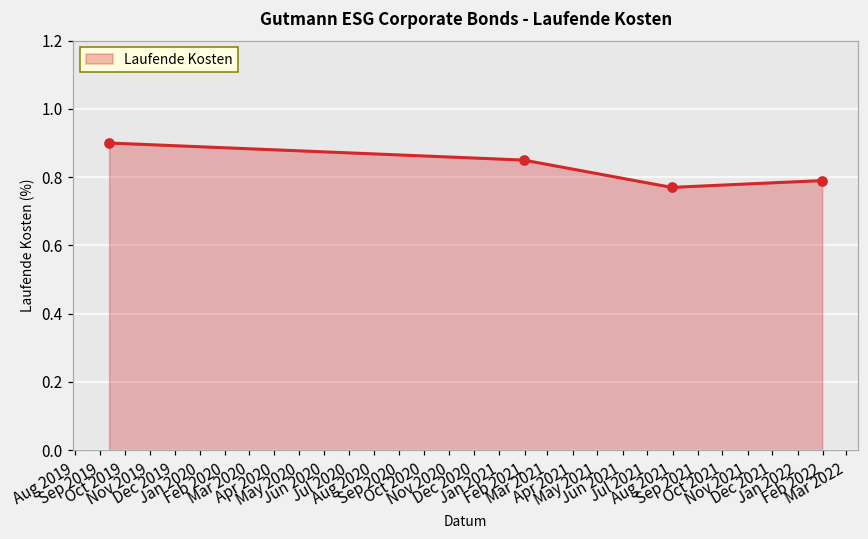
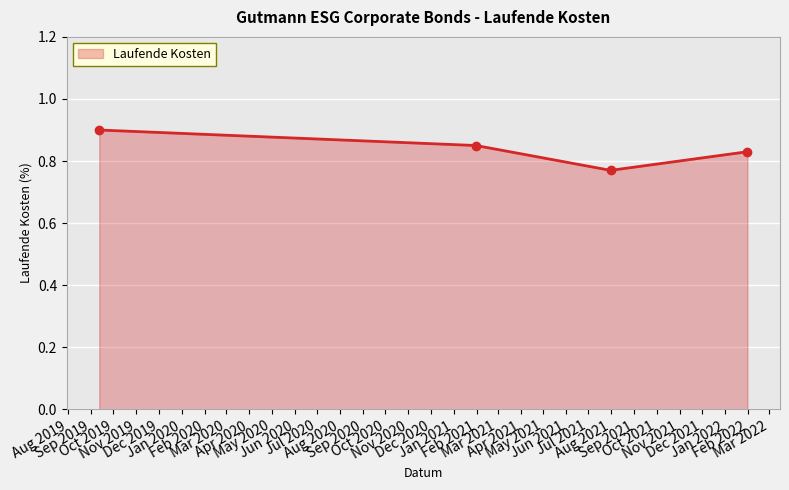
  {
    "Feb 2021": 0.85,
    "Aug 2021": 0.77,
-   "Feb 2022": 0.79
+   "Feb 2022": 0.83
  }
